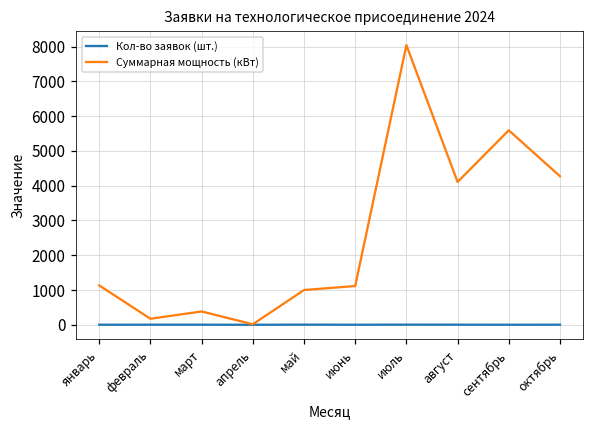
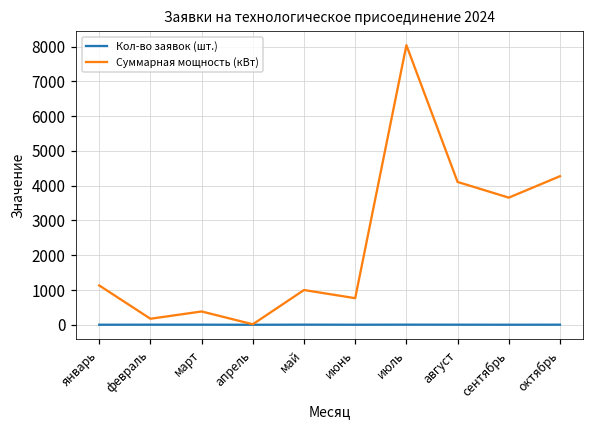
  {
    "Кол-во заявок (шт.)": {
      "январь": 0,
      "февраль": 0,
      "март": 0,
      "май": 0,
      "июнь": 0,
      "июль": 0,
      "август": 0,
      "сентябрь": 0,
      "октябрь": 0
    },
    "Суммарная мощность (кВт)": {
      "январь": 1100,
      "февраль": 200,
      "март": 400,
      "май": 1000,
-     "июнь": 1100,
+     "июнь": 800,
      "июль": 8000,
      "август": 4100,
-     "сентябрь": 5600,
+     "сентябрь": 3700,
      "октябрь": 4300
    }
  }
